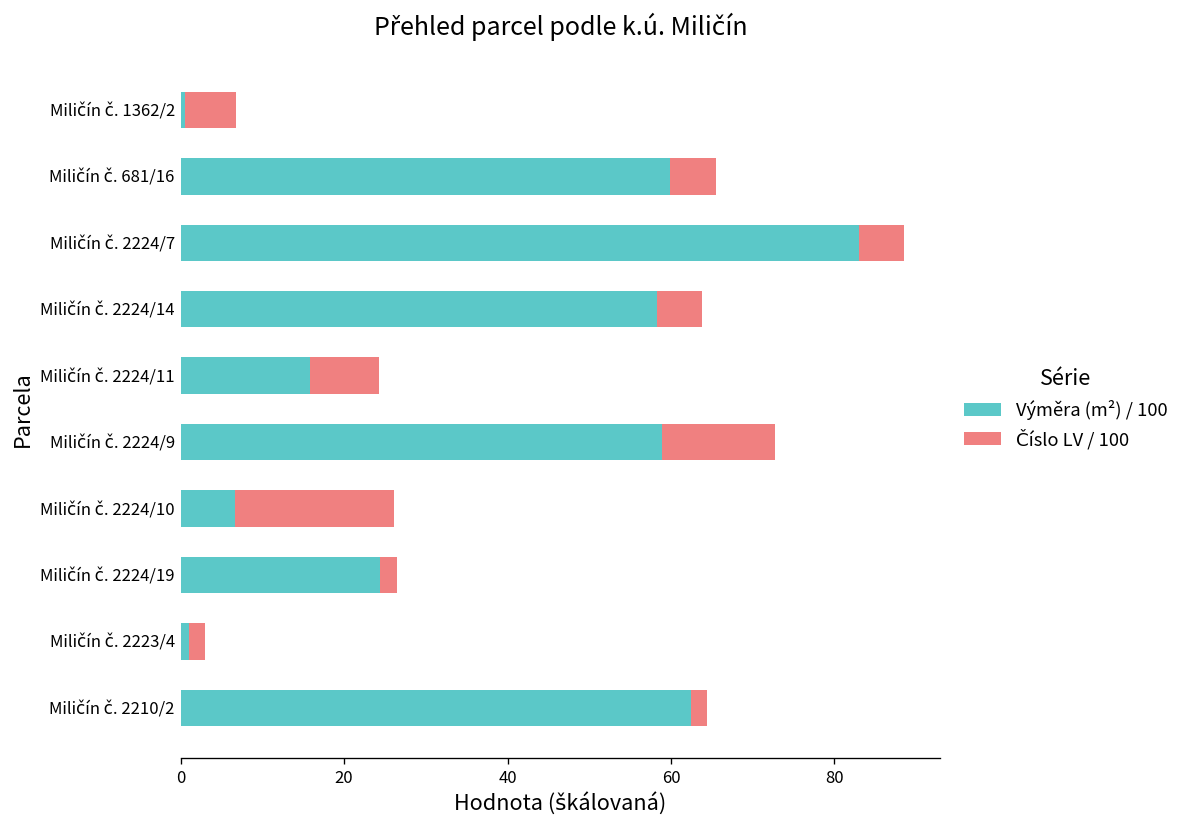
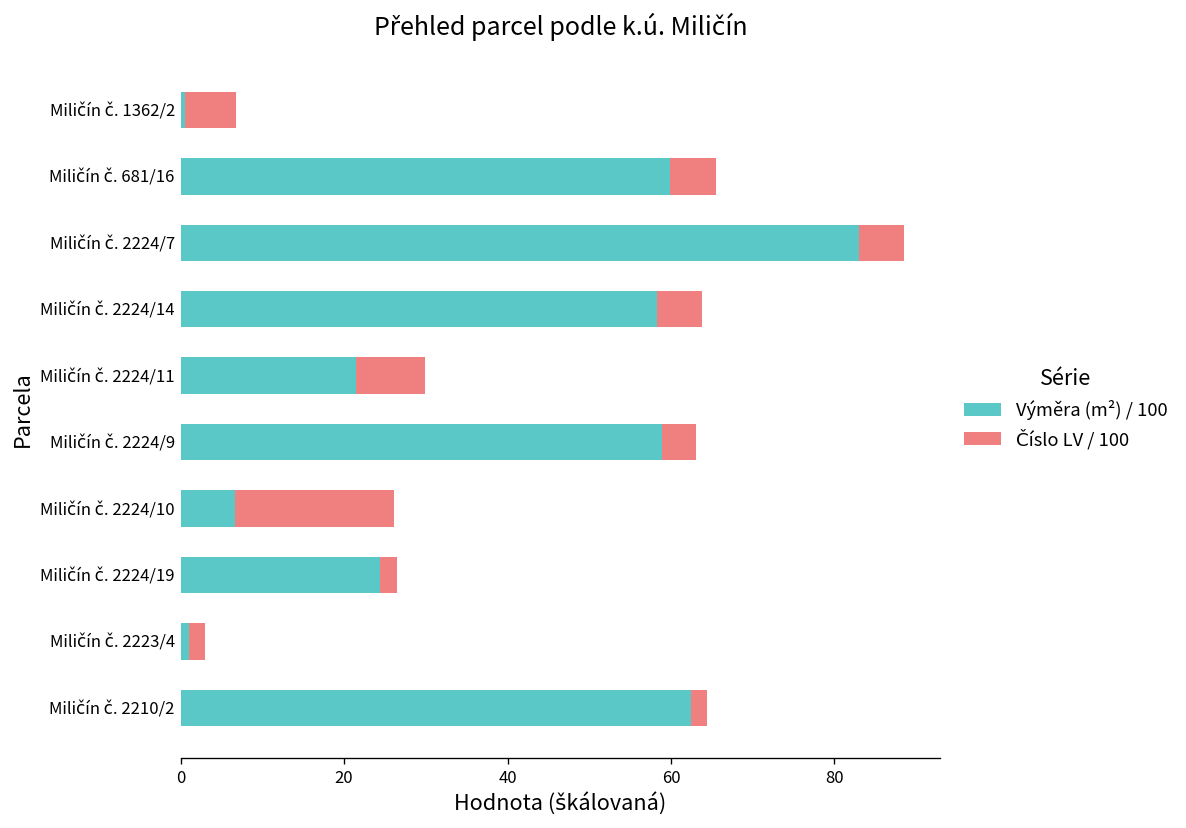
  {
    "Výměra (m²) / 100": {
      "Miličín č. 1362/2": 1,
      "Miličín č. 681/16": 60,
      "Miličín č. 2224/7": 83,
      "Miličín č. 2224/14": 58,
-     "Miličín č. 2224/11": 16,
+     "Miličín č. 2224/11": 21,
      "Miličín č. 2224/9": 59,
      "Miličín č. 2224/10": 7,
      "Miličín č. 2224/19": 24,
      "Miličín č. 2223/4": 1,
      "Miličín č. 2210/2": 62
    },
    "Číslo LV / 100": {
      "Miličín č. 1362/2": 6,
      "Miličín č. 681/16": 6,
      "Miličín č. 2224/7": 6,
      "Miličín č. 2224/14": 5,
      "Miličín č. 2224/11": 9,
-     "Miličín č. 2224/9": 14,
+     "Miličín č. 2224/9": 4,
      "Miličín č. 2224/10": 19,
      "Miličín č. 2224/19": 2,
      "Miličín č. 2223/4": 2,
      "Miličín č. 2210/2": 2
    }
  }
